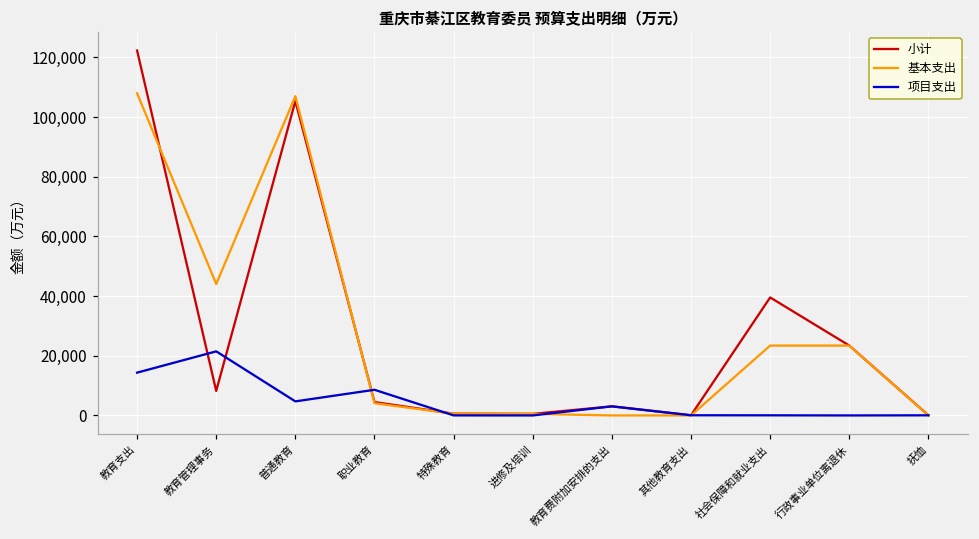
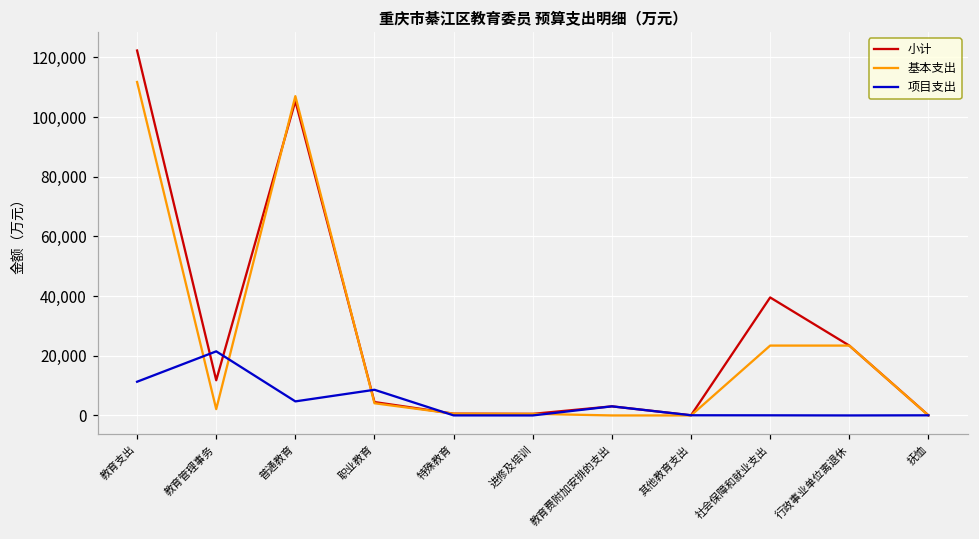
  {
    "小计": {
      "教育支出": "122,000",
-     "教育管理事务": "8,000",
+     "教育管理事务": "12,000",
      "普通教育": "105,000",
      "社会保障和就业支出": "40,000"
    },
    "基本支出": {
-     "教育支出": "108,000",
-     "教育管理事务": "44,000",
+     "教育支出": "112,000",
+     "教育管理事务": "2,000",
      "普通教育": "107,000",
      "教育费附加安排的支出": "0",
      "社会保障和就业支出": "23,000"
    },
    "项目支出": {
-     "教育支出": "14,000",
+     "教育支出": "11,000",
      "教育管理事务": "21,000",
      "普通教育": "5,000",
      "职业教育": "9,000",
      "社会保障和就业支出": "0",
      "行政事业单位离退休": "0"
    }
  }
